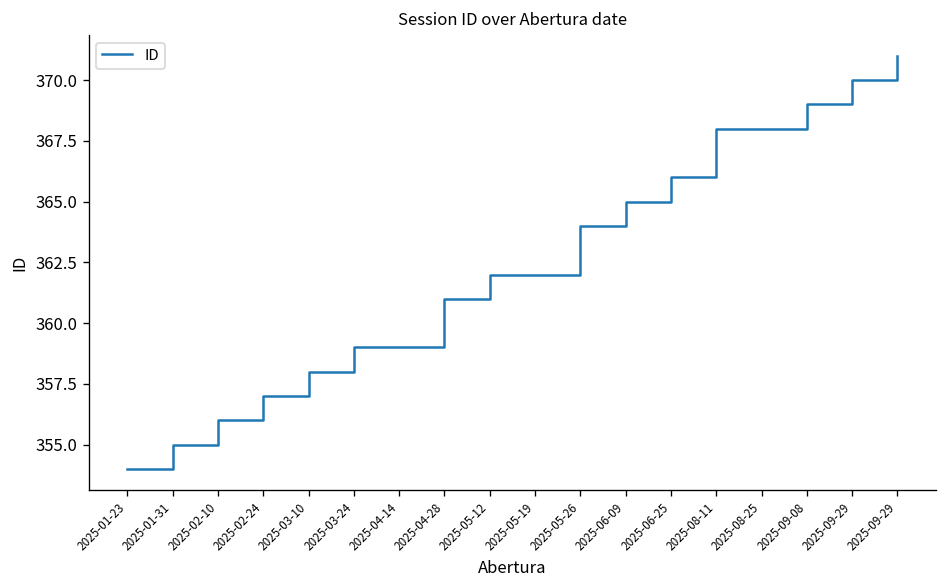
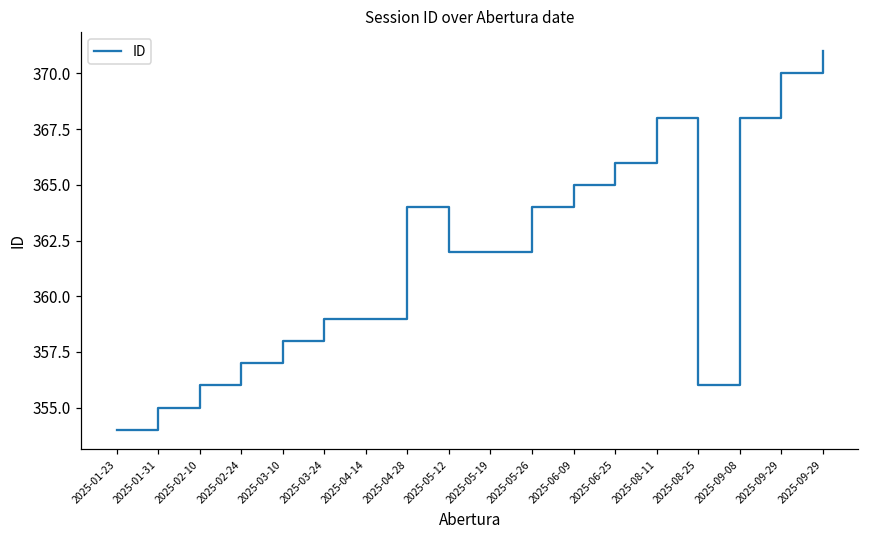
  {
    "2025-01-23": 354,
    "2025-01-31": 355,
    "2025-02-10": 356,
    "2025-02-24": 357,
    "2025-03-10": 358,
    "2025-03-24": 359,
    "2025-04-14": 359,
-   "2025-04-28": 361,
+   "2025-04-28": 364,
    "2025-05-12": 362,
    "2025-05-19": 362,
    "2025-05-26": 364,
    "2025-06-09": 365,
    "2025-06-25": 366,
    "2025-08-11": 368,
-   "2025-08-25": 368,
-   "2025-09-08": 369
+   "2025-08-25": 356,
+   "2025-09-08": 368
  }
